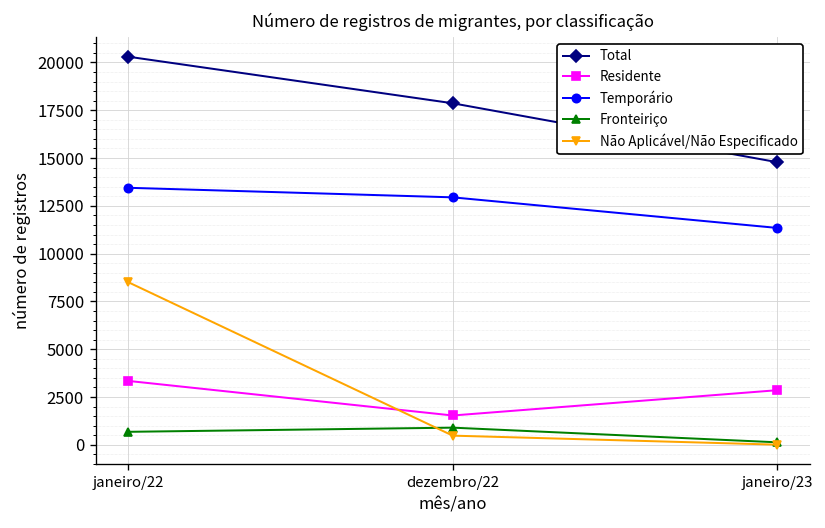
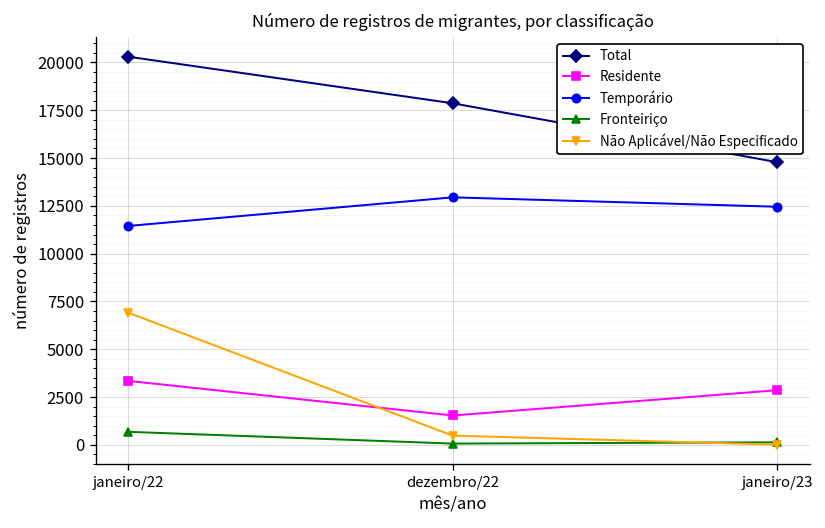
  {
    "Total": {
      "janeiro/22": 20300,
      "dezembro/22": 17900,
      "janeiro/23": 14800
    },
    "Residente": {
      "janeiro/22": 3300,
      "dezembro/22": 1500,
      "janeiro/23": 2900
    },
    "Temporário": {
-     "janeiro/22": 13400,
+     "janeiro/22": 11400,
      "dezembro/22": 12900,
-     "janeiro/23": 11300
+     "janeiro/23": 12500
    },
    "Fronteiriço": {
      "janeiro/22": 700,
-     "dezembro/22": 900
+     "dezembro/22": 100
    },
    "Não Aplicável/Não Especificado": {
-     "janeiro/22": 8500,
+     "janeiro/22": 6900,
      "dezembro/22": 500
    }
  }
